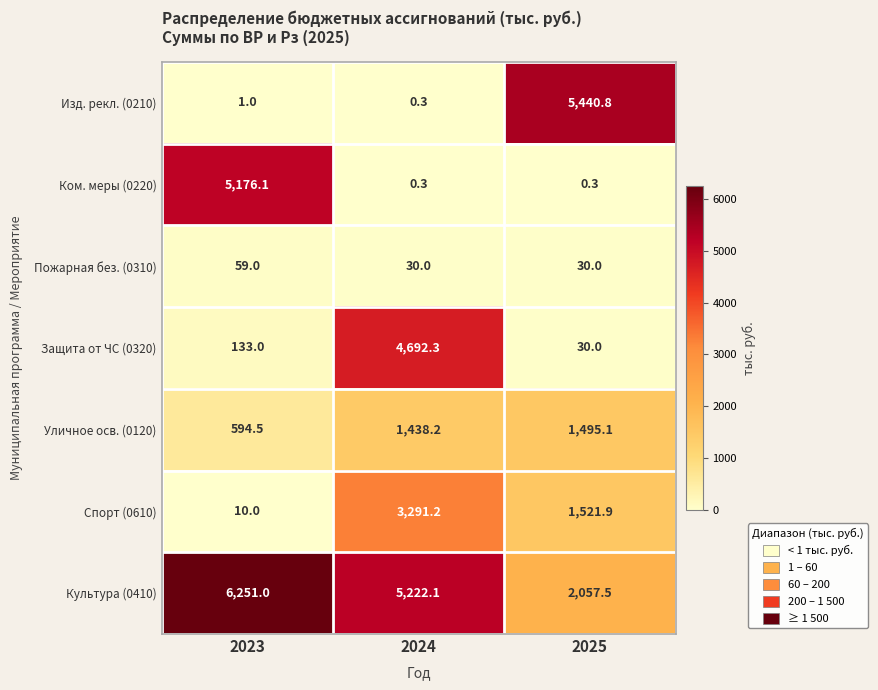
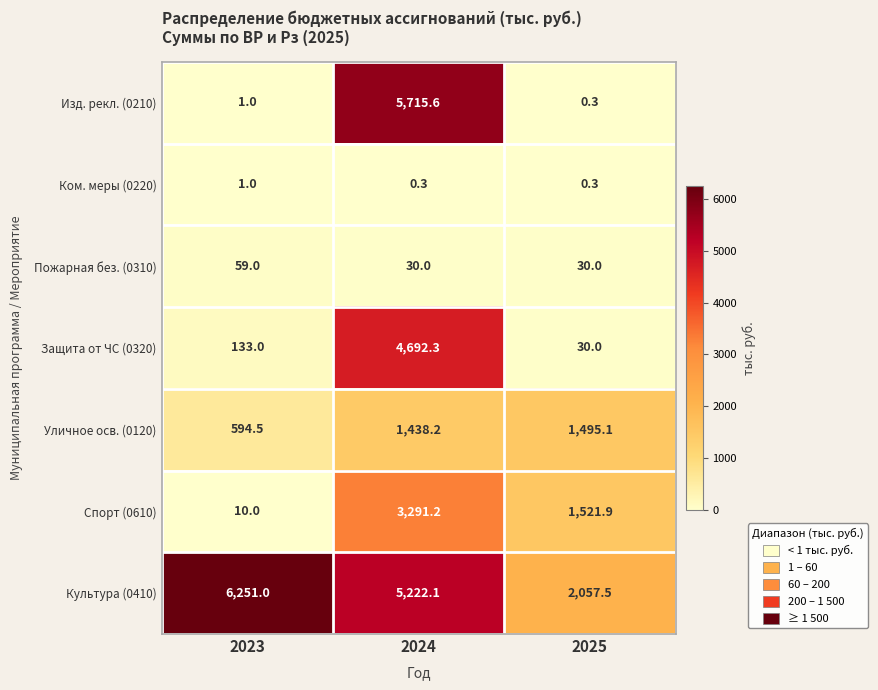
  {
    "Изд. рекл. (0210)": {
      "2023": "1.0",
-     "2024": "0.3",
-     "2025": "5,440.8"
+     "2024": "5,715.6",
+     "2025": "0.3"
    },
    "Ком. меры (0220)": {
-     "2023": "5,176.1",
+     "2023": "1.0",
      "2024": "0.3",
      "2025": "0.3"
    },
    "Пожарная без. (0310)": {
      "2023": "59.0",
      "2024": "30.0",
      "2025": "30.0"
    },
    "Защита от ЧС (0320)": {
      "2023": "133.0",
      "2024": "4,692.3",
      "2025": "30.0"
    },
    "Уличное осв. (0120)": {
      "2023": "594.5",
      "2024": "1,438.2",
      "2025": "1,495.1"
    },
    "Спорт (0610)": {
      "2023": "10.0",
      "2024": "3,291.2",
      "2025": "1,521.9"
    },
    "Культура (0410)": {
      "2023": "6,251.0",
      "2024": "5,222.1",
      "2025": "2,057.5"
    }
  }
